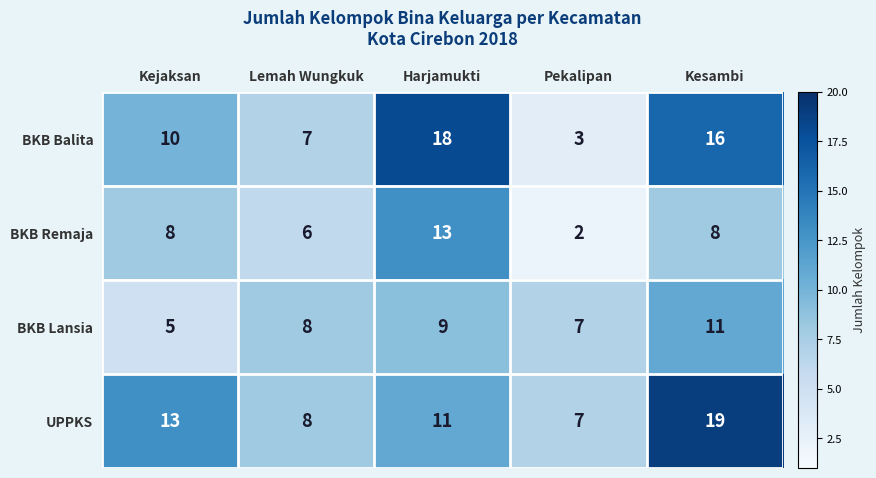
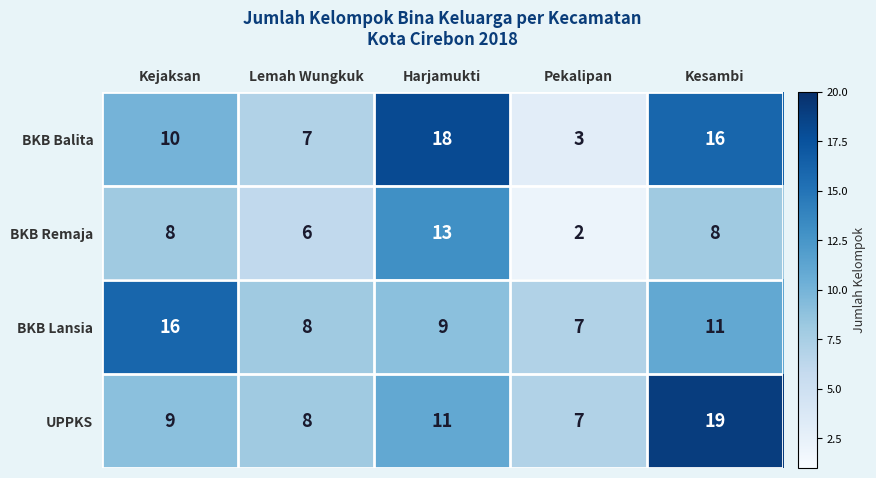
  {
    "BKB Balita": {
      "Kejaksan": 10,
      "Lemah Wungkuk": 7,
      "Harjamukti": 18,
      "Pekalipan": 3,
      "Kesambi": 16
    },
    "BKB Remaja": {
      "Kejaksan": 8,
      "Lemah Wungkuk": 6,
      "Harjamukti": 13,
      "Pekalipan": 2,
      "Kesambi": 8
    },
    "BKB Lansia": {
-     "Kejaksan": 5,
+     "Kejaksan": 16,
      "Lemah Wungkuk": 8,
      "Harjamukti": 9,
      "Pekalipan": 7,
      "Kesambi": 11
    },
    "UPPKS": {
-     "Kejaksan": 13,
+     "Kejaksan": 9,
      "Lemah Wungkuk": 8,
      "Harjamukti": 11,
      "Pekalipan": 7,
      "Kesambi": 19
    }
  }
